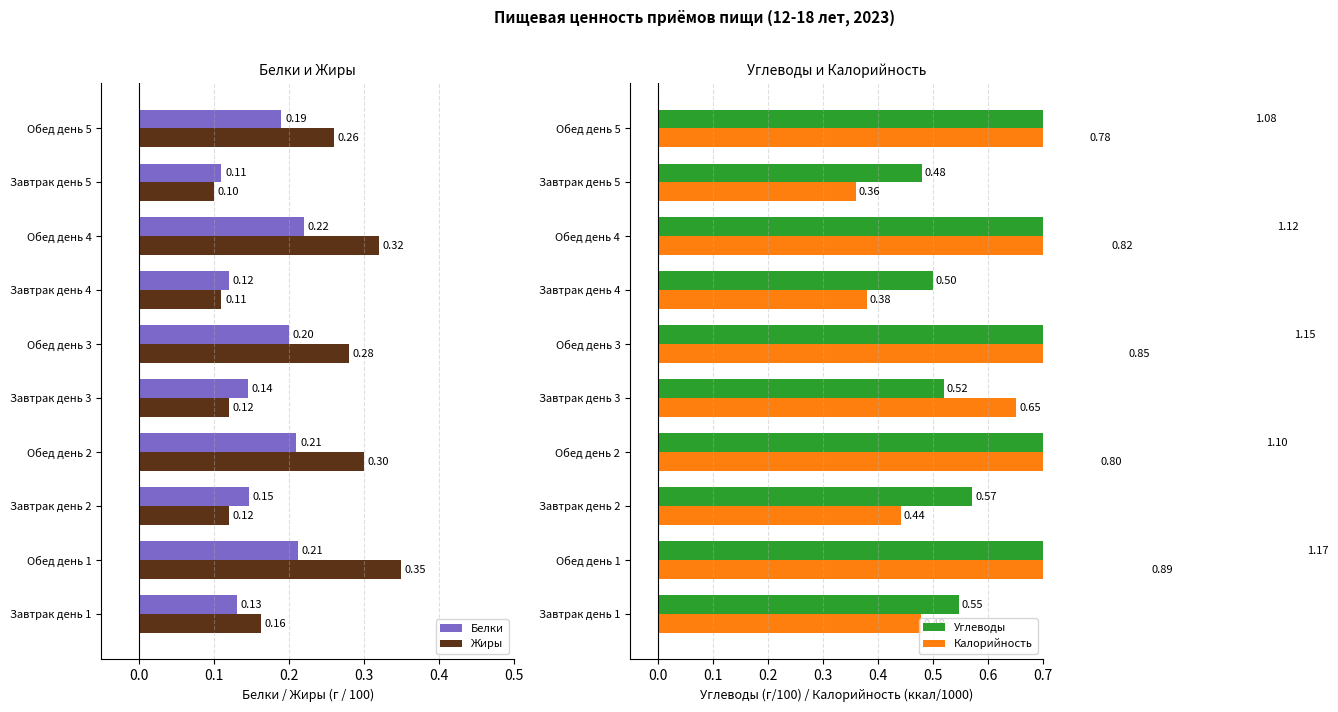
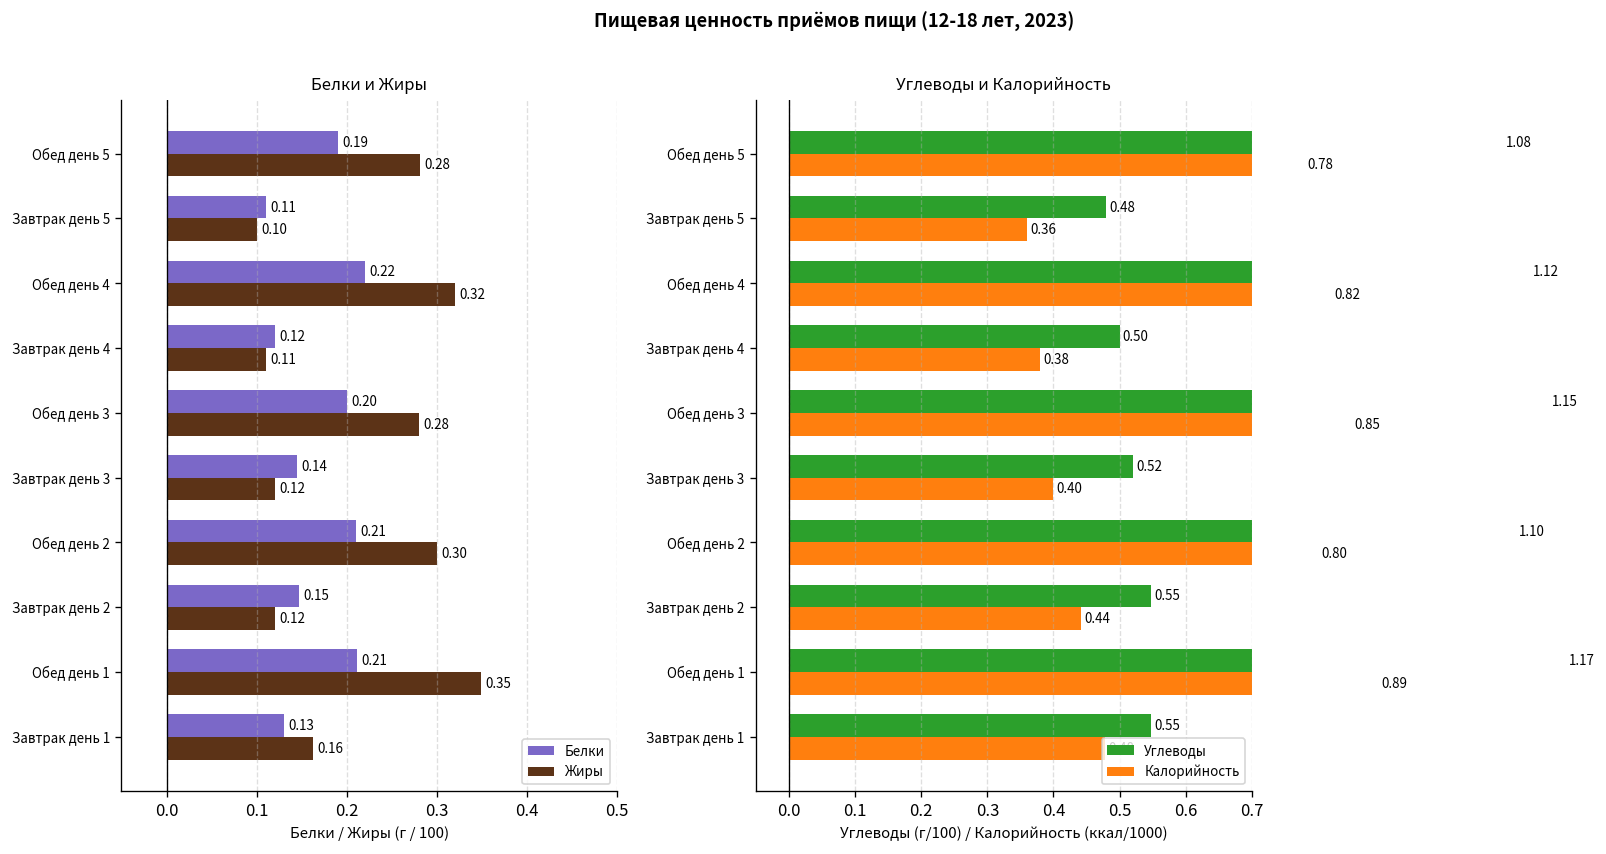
  {
    "Белки и Жиры": {
      "Белки": {
        "Обед день 5": 0.19,
        "Завтрак день 5": 0.11,
        "Обед день 4": 0.22,
        "Завтрак день 4": 0.12,
        "Обед день 3": 0.20,
        "Завтрак день 3": 0.14,
        "Обед день 2": 0.21,
        "Завтрак день 2": 0.15,
        "Обед день 1": 0.21,
        "Завтрак день 1": 0.13
      },
      "Жиры": {
-       "Обед день 5": 0.26,
+       "Обед день 5": 0.28,
        "Завтрак день 5": 0.10,
        "Обед день 4": 0.32,
        "Завтрак день 4": 0.11,
        "Обед день 3": 0.28,
        "Завтрак день 3": 0.12,
        "Обед день 2": 0.30,
        "Завтрак день 2": 0.12,
        "Обед день 1": 0.35,
        "Завтрак день 1": 0.16
      }
    },
    "Углеводы и Калорийность": {
      "Углеводы": {
        "Завтрак день 5": 0.48,
        "Завтрак день 4": 0.50,
        "Завтрак день 3": 0.52,
-       "Завтрак день 2": 0.57,
+       "Завтрак день 2": 0.55,
        "Завтрак день 1": 0.55
      },
      "Калорийность": {
        "Завтрак день 5": 0.36,
        "Завтрак день 4": 0.38,
-       "Завтрак день 3": 0.65,
+       "Завтрак день 3": 0.40,
        "Завтрак день 2": 0.44
      }
    }
  }
